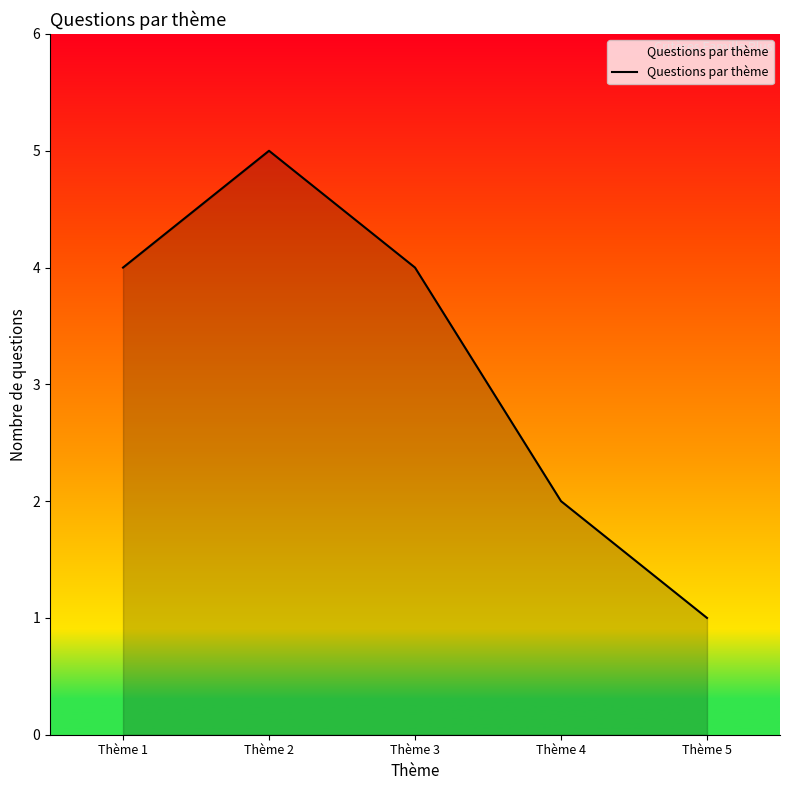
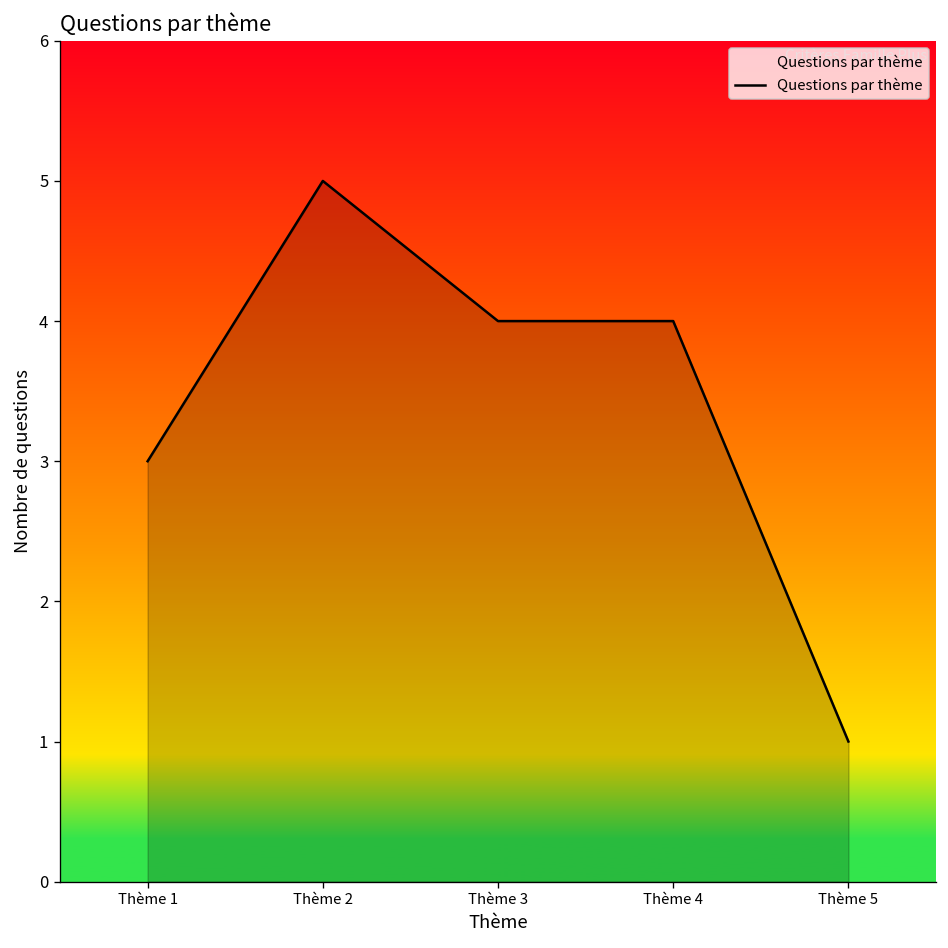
  {
-   "Thème 1": 4,
+   "Thème 1": 3,
    "Thème 2": 5,
    "Thème 3": 4,
-   "Thème 4": 2,
+   "Thème 4": 4,
    "Thème 5": 1
  }
